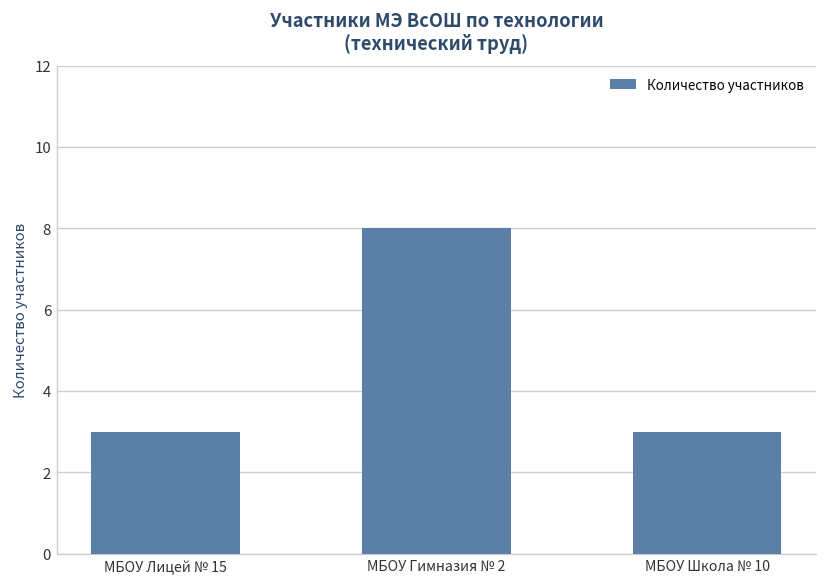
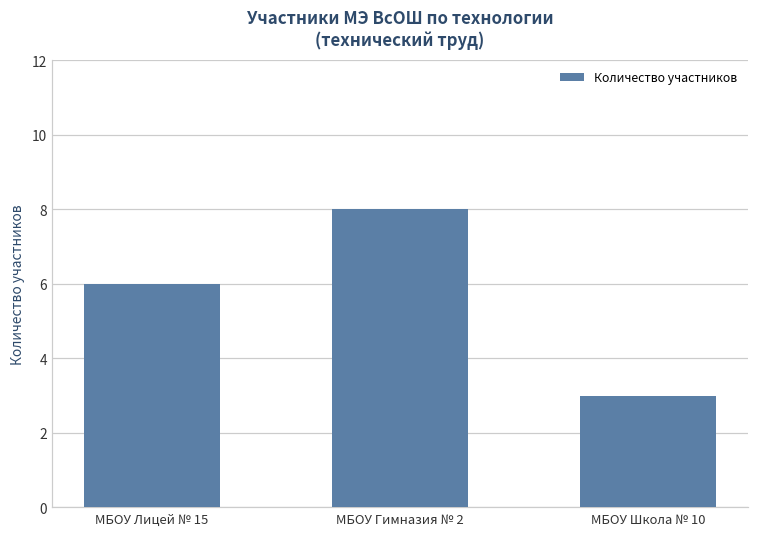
  {
-   "МБОУ Лицей № 15": 3,
+   "МБОУ Лицей № 15": 6,
    "МБОУ Гимназия № 2": 8,
    "МБОУ Школа № 10": 3
  }
